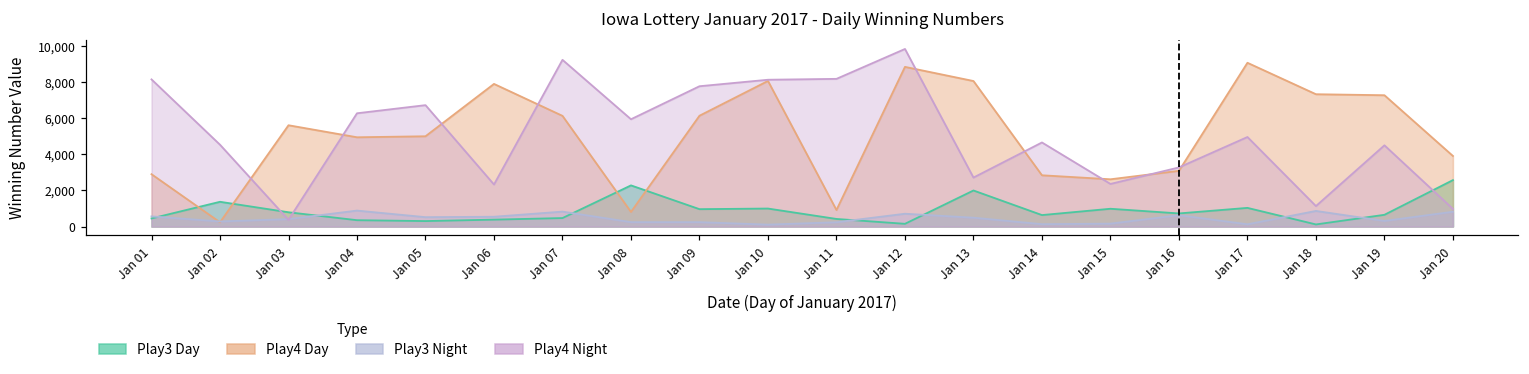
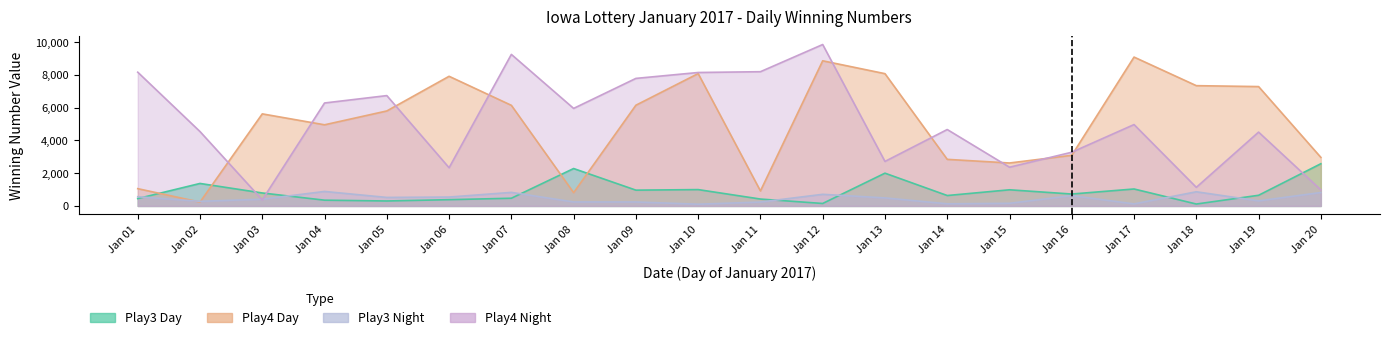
  {
    "Play3 Day": {
      "Jan 02": "1,400",
      "Jan 03": "800",
      "Jan 04": "400",
      "Jan 05": "300",
      "Jan 06": "400",
      "Jan 07": "500",
      "Jan 08": "2,300",
      "Jan 09": "1,000",
      "Jan 10": "1,000",
      "Jan 11": "400",
      "Jan 12": "200",
      "Jan 13": "2,000",
      "Jan 14": "600",
      "Jan 15": "1,000",
      "Jan 17": "1,000",
      "Jan 18": "100",
      "Jan 19": "700",
      "Jan 20": "2,600"
    },
    "Play4 Day": {
-     "Jan 01": "2,900",
+     "Jan 01": "1,100",
      "Jan 03": "5,600",
      "Jan 04": "5,000",
-     "Jan 05": "5,000",
+     "Jan 05": "5,800",
      "Jan 06": "7,900",
      "Jan 07": "6,100",
      "Jan 08": "800",
      "Jan 09": "6,100",
      "Jan 11": "900",
      "Jan 12": "8,900",
      "Jan 13": "8,100",
      "Jan 14": "2,800",
      "Jan 15": "2,600",
      "Jan 16": "3,100",
      "Jan 17": "9,100",
      "Jan 18": "7,300",
      "Jan 19": "7,300",
-     "Jan 20": "3,900"
+     "Jan 20": "3,000"
    }
  }
